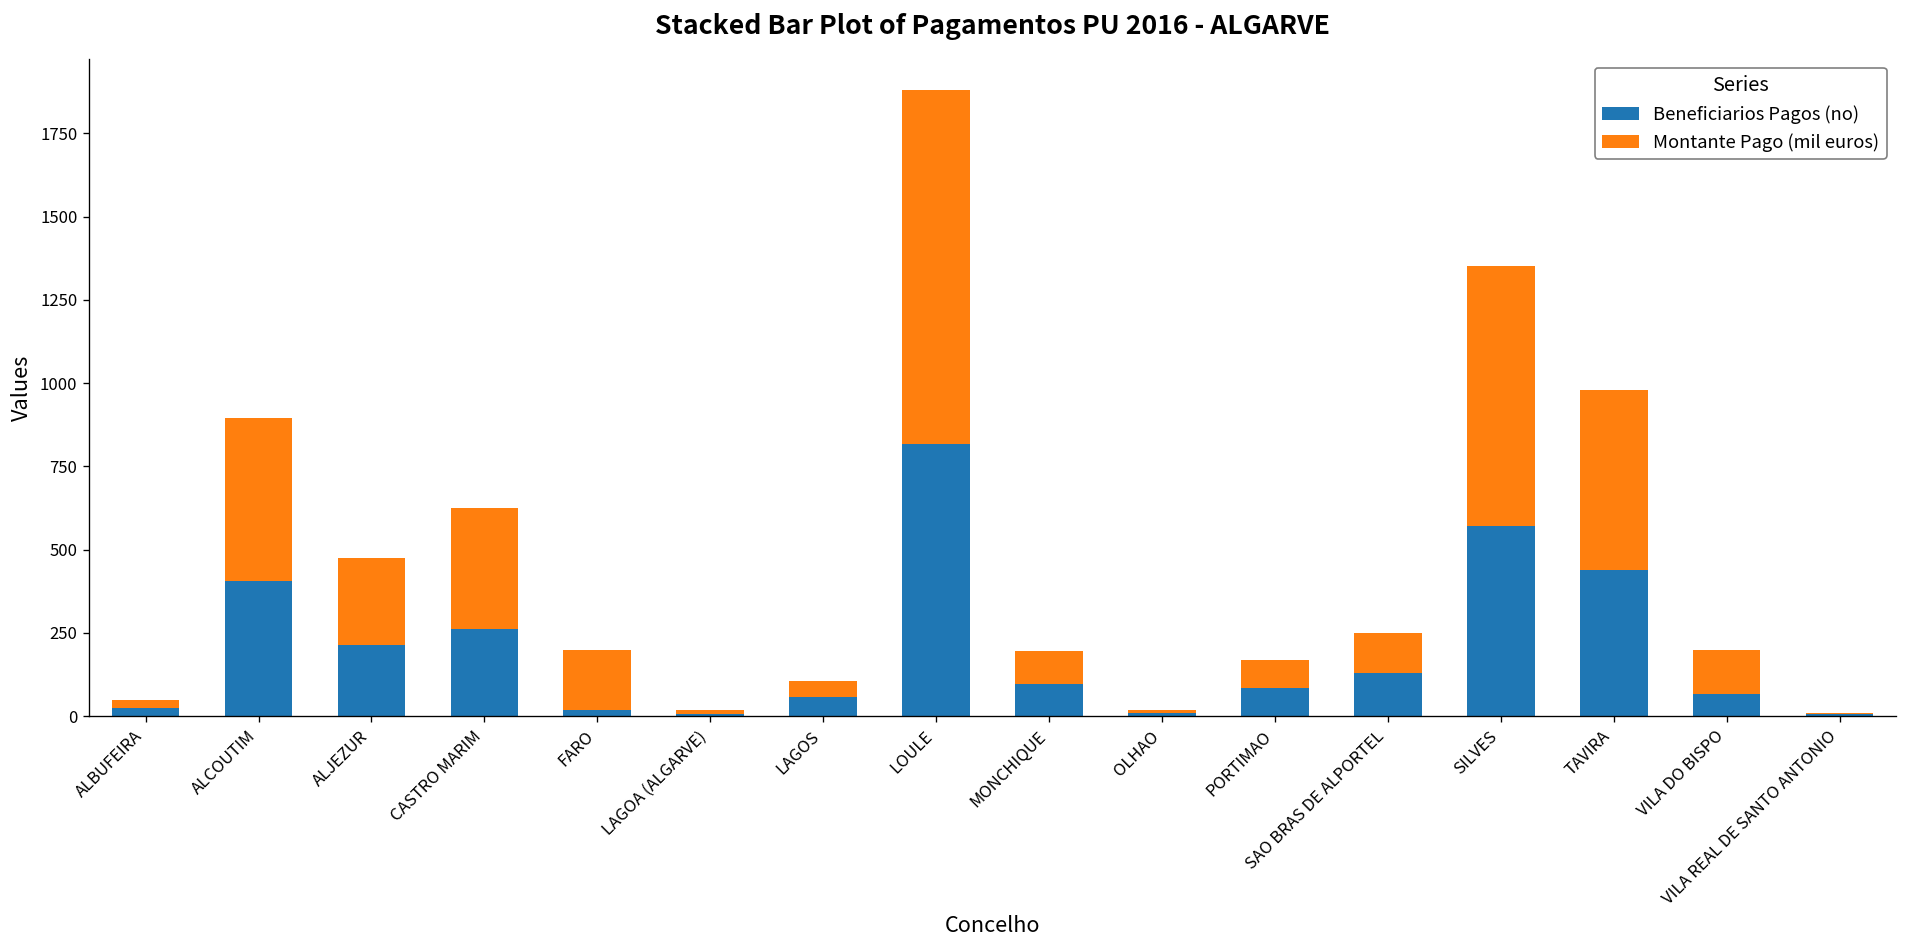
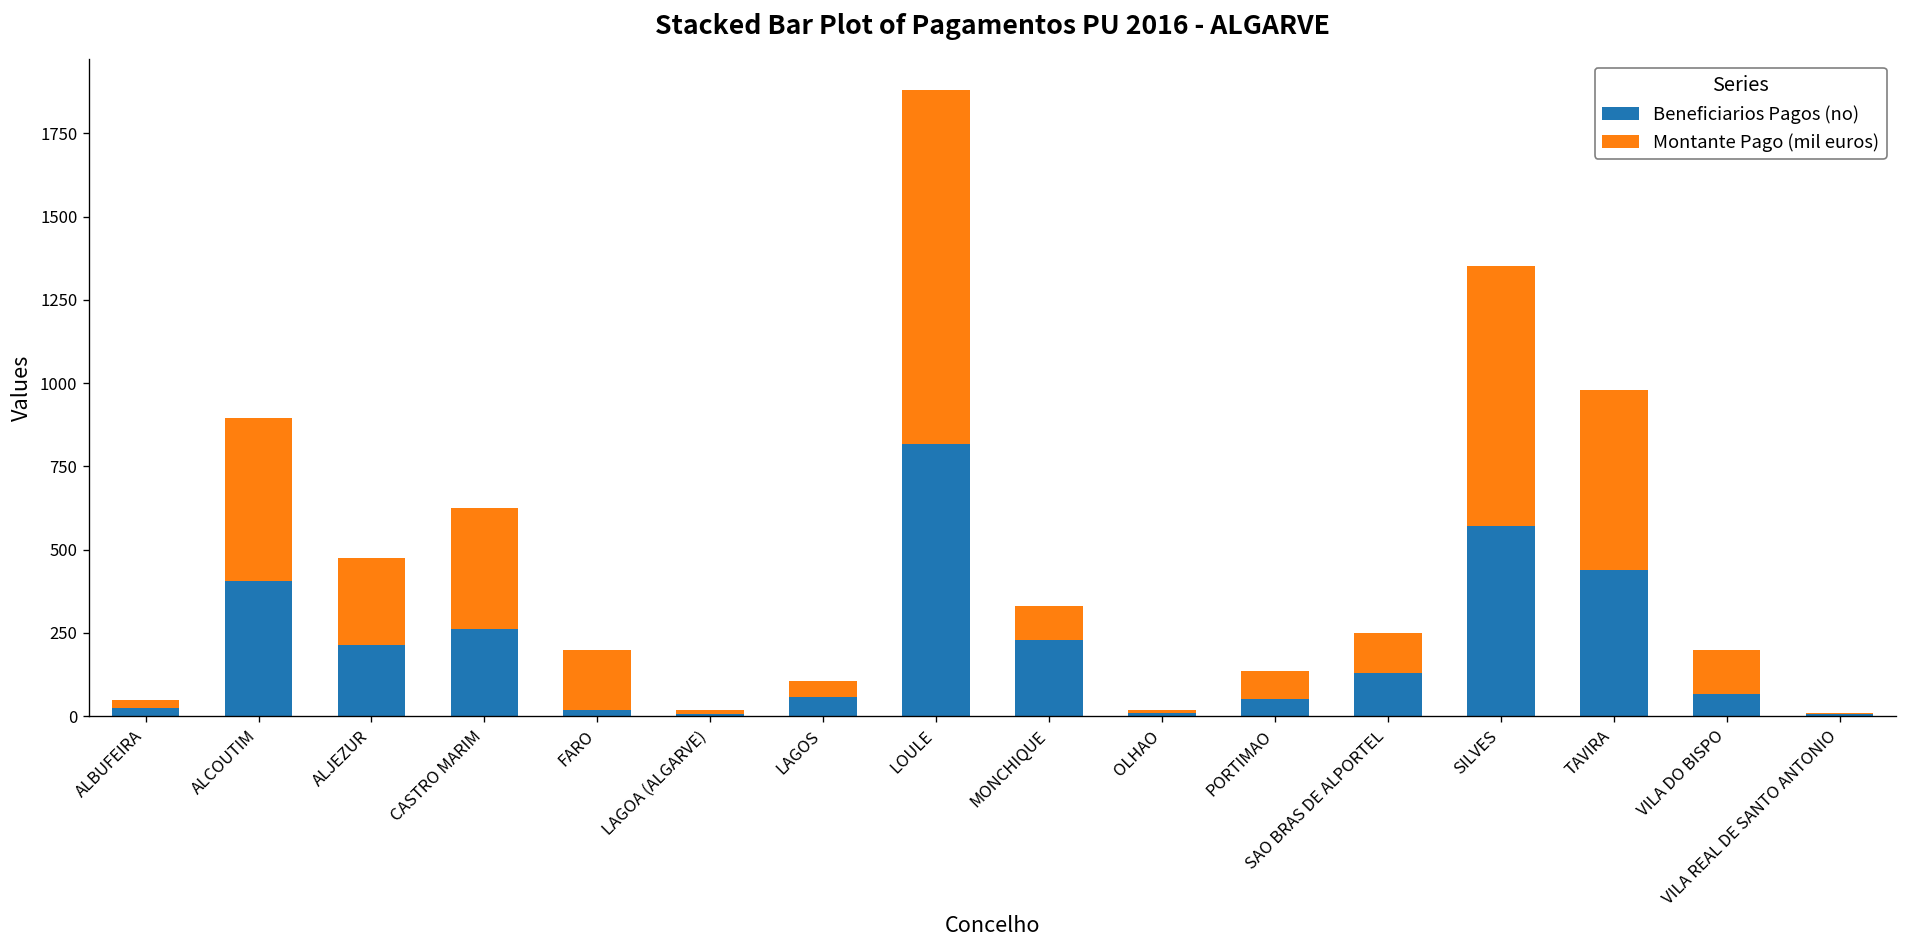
  {
    "Beneficiarios Pagos (no)": {
      "ALBUFEIRA": 30,
      "ALCOUTIM": 410,
      "ALJEZUR": 210,
      "CASTRO MARIM": 260,
      "FARO": 20,
      "LAGOS": 60,
      "LOULE": 820,
-     "MONCHIQUE": 100,
+     "MONCHIQUE": 230,
      "OLHAO": 10,
-     "PORTIMAO": 90,
+     "PORTIMAO": 50,
      "SAO BRAS DE ALPORTEL": 130,
      "SILVES": 570,
      "TAVIRA": 440,
      "VILA DO BISPO": 70
    },
    "Montante Pago (mil euros)": {
      "ALBUFEIRA": 20,
      "ALCOUTIM": 490,
      "ALJEZUR": 260,
      "CASTRO MARIM": 360,
      "FARO": 180,
      "LAGOA (ALGARVE)": 10,
      "LAGOS": 50,
      "LOULE": 1060,
      "MONCHIQUE": 100,
      "PORTIMAO": 80,
      "SAO BRAS DE ALPORTEL": 120,
      "SILVES": 780,
      "TAVIRA": 540,
      "VILA DO BISPO": 130
    }
  }
